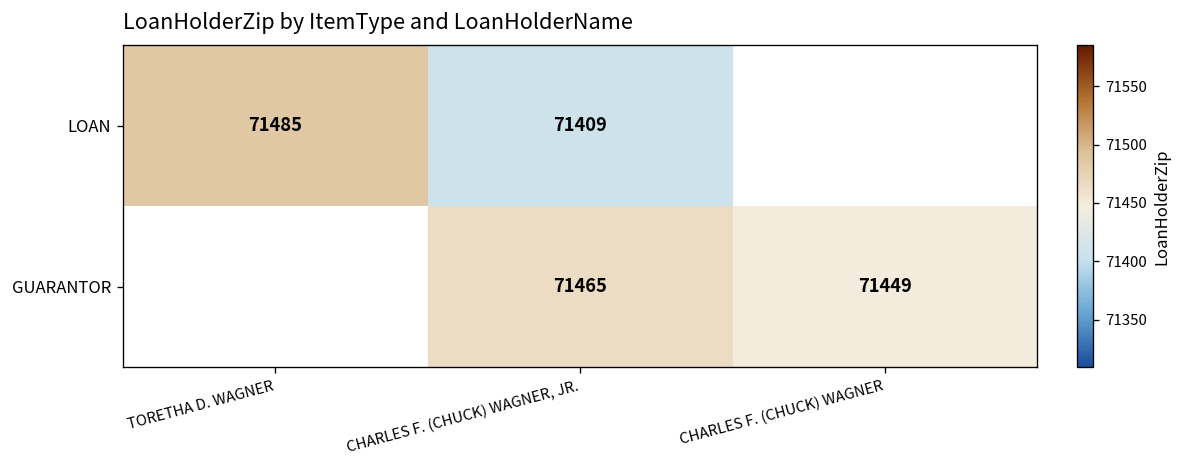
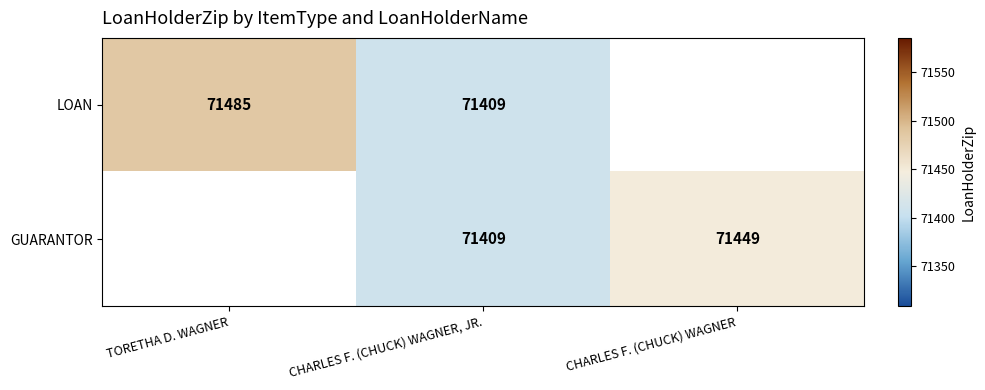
  {
    "LOAN": {
      "TORETHA D. WAGNER": 71485,
      "CHARLES F. (CHUCK) WAGNER, JR.": 71409
    },
    "GUARANTOR": {
-     "CHARLES F. (CHUCK) WAGNER, JR.": 71465,
+     "CHARLES F. (CHUCK) WAGNER, JR.": 71409,
      "CHARLES F. (CHUCK) WAGNER": 71449
    }
  }
